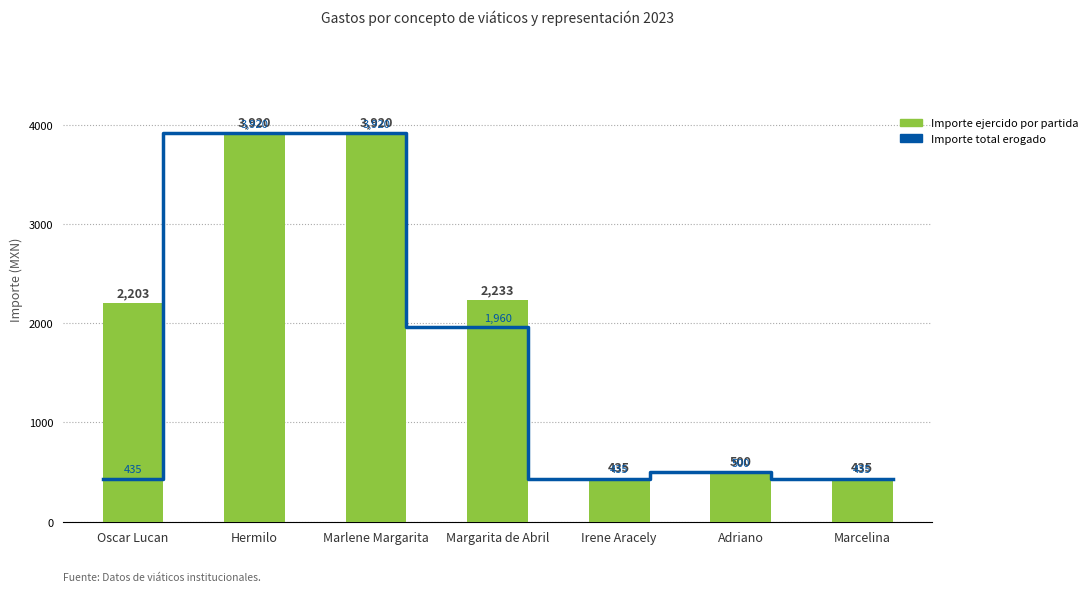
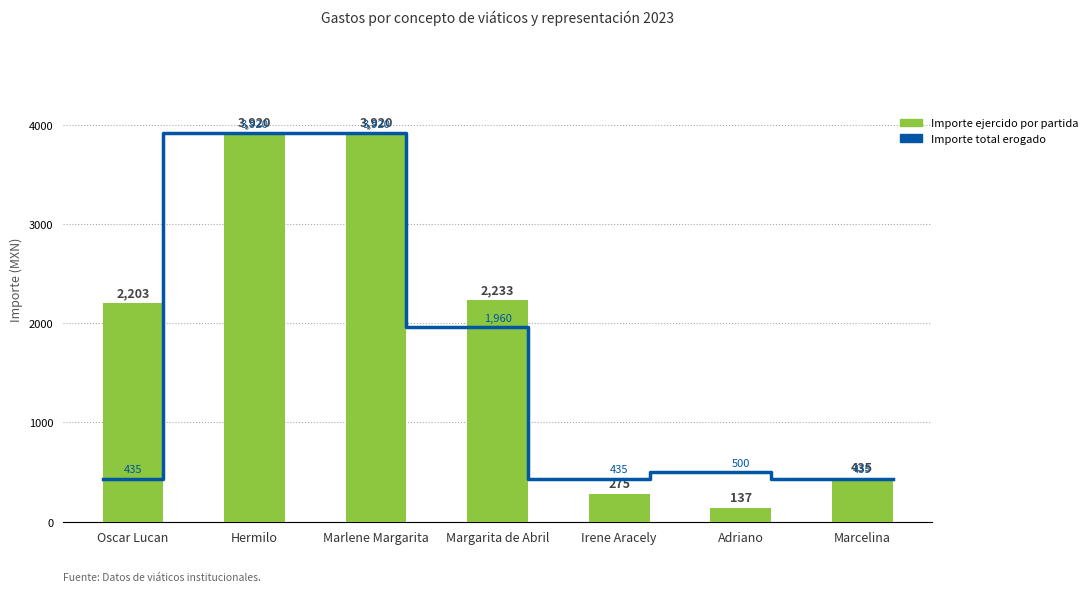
  {
    "Importe ejercido por partida": {
      "Oscar Lucan": "2,203",
      "Margarita de Abril": "2,233",
-     "Irene Aracely": "435",
-     "Adriano": "500"
+     "Irene Aracely": "275",
+     "Adriano": "137"
    }
  }
